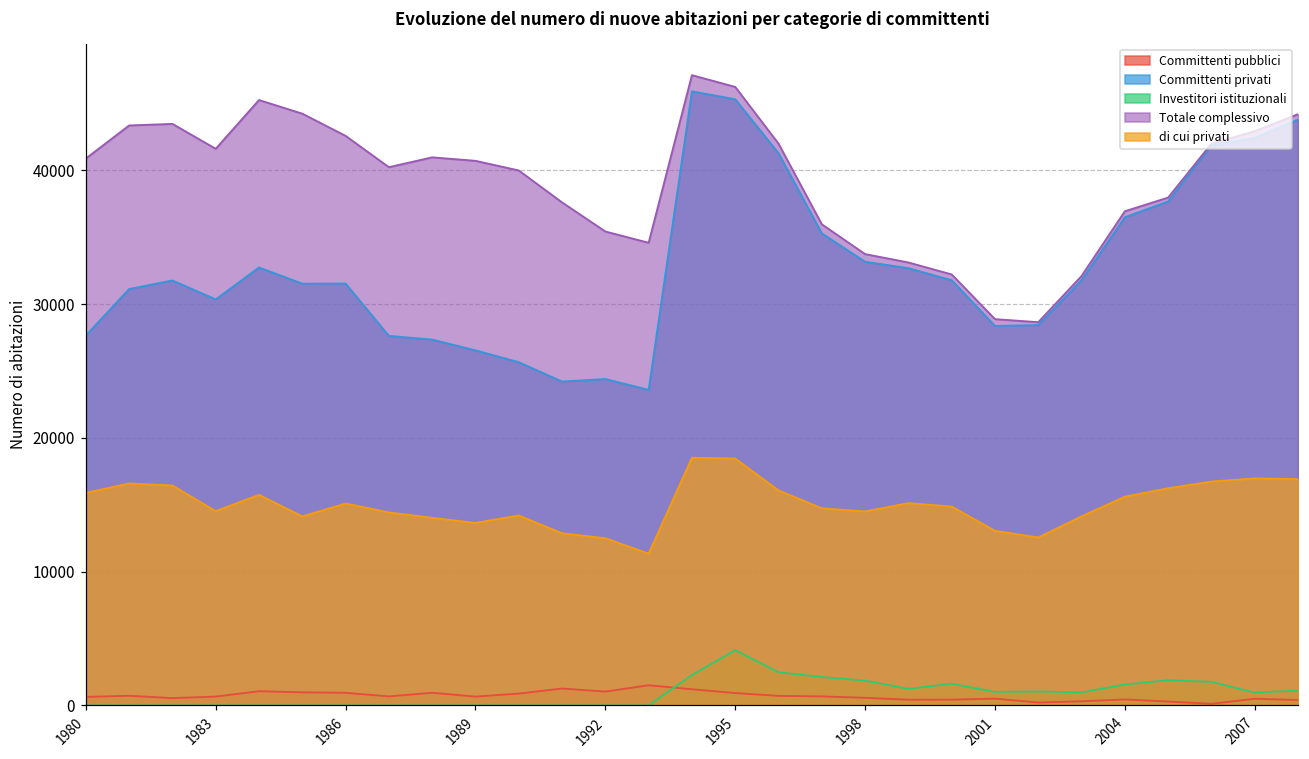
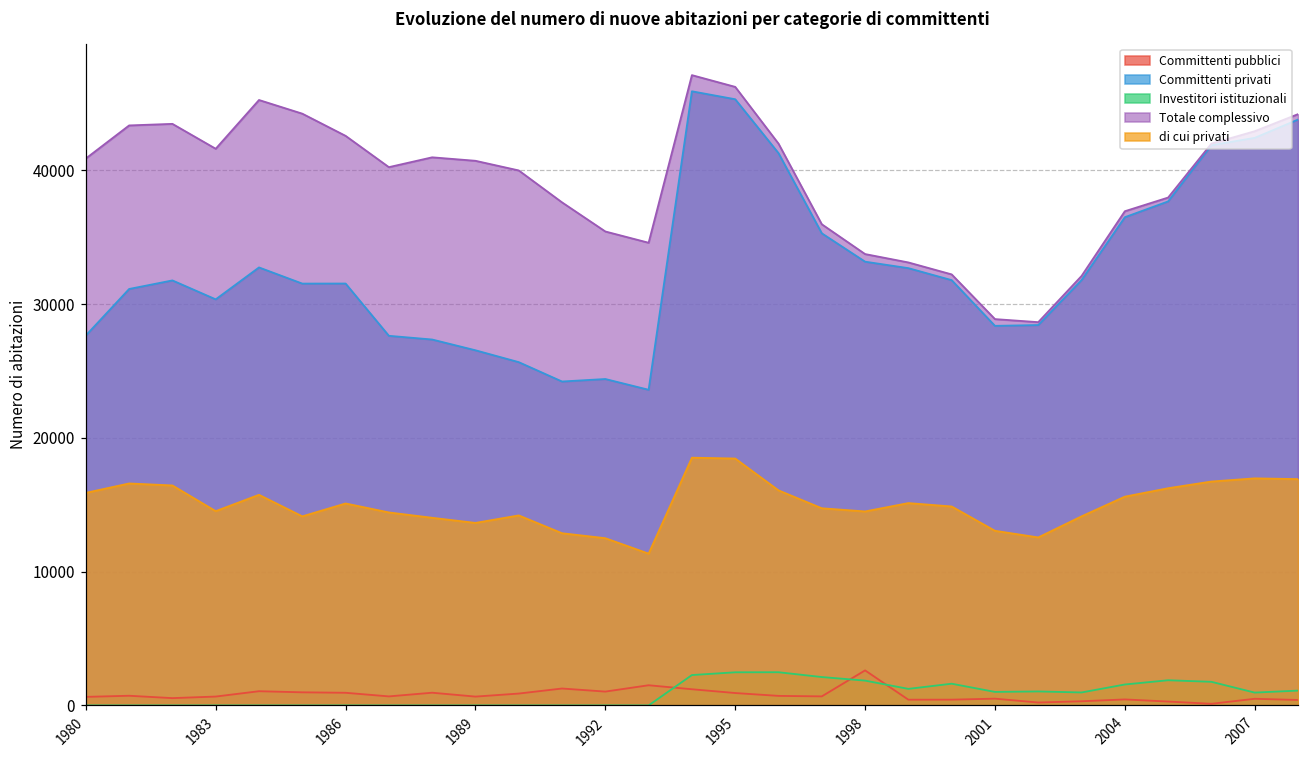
  {
    "Committenti pubblici": {
      "1980": 600,
      "1983": 700,
      "1986": 900,
      "1989": 700,
      "1992": 1000,
      "1995": 900,
-     "1998": 600,
+     "1998": 2600,
      "2001": 500,
      "2004": 400,
      "2007": 500
    },
    "Committenti privati": {
      "1980": 27600,
      "1983": 30400,
      "1986": 31500,
      "1989": 26500,
      "1992": 24400,
      "1995": 45300,
      "1998": 33200,
      "2001": 28400,
      "2004": 36500
    },
    "Investitori istituzionali": {
      "1980": 0,
      "1983": 0,
      "1986": 0,
      "1989": 0,
      "1992": 0,
-     "1995": 4100,
+     "1995": 2500,
      "1998": 1900,
      "2001": 1000,
      "2004": 1600,
      "2007": 1000
    },
    "Totale complessivo": {
      "1980": 40900,
      "1983": 41600,
      "1986": 42600,
      "1989": 40700,
      "1992": 35400,
      "1995": 46200,
      "1998": 33700,
      "2001": 28900,
      "2004": 36900
    },
    "di cui privati": {
      "1980": 15900,
      "1983": 14500,
      "1986": 15100,
      "1989": 13600,
      "1992": 12500,
      "1995": 18500,
      "1998": 14500,
      "2001": 13100,
      "2004": 15600,
      "2007": 17000
    }
  }
